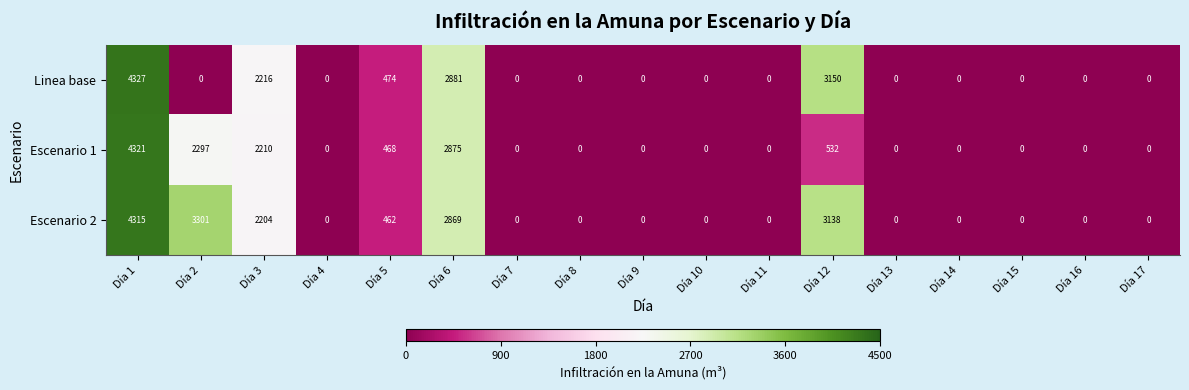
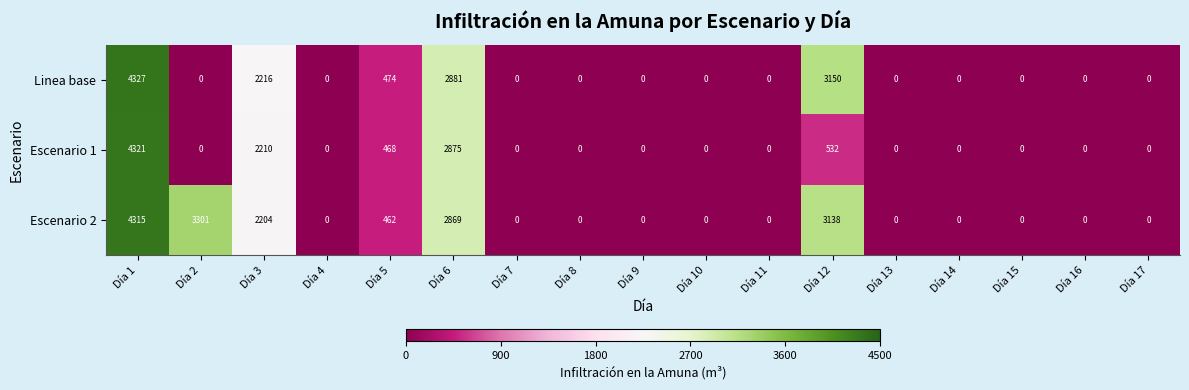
  {
    "Linea base": {
      "Día 1": 4327,
      "Día 2": 0,
      "Día 3": 2216,
      "Día 4": 0,
      "Día 5": 474,
      "Día 6": 2881,
      "Día 7": 0,
      "Día 8": 0,
      "Día 9": 0,
      "Día 10": 0,
      "Día 11": 0,
      "Día 12": 3150,
      "Día 13": 0,
      "Día 14": 0,
      "Día 15": 0,
      "Día 16": 0,
      "Día 17": 0
    },
    "Escenario 1": {
      "Día 1": 4321,
-     "Día 2": 2297,
+     "Día 2": 0,
      "Día 3": 2210,
      "Día 4": 0,
      "Día 5": 468,
      "Día 6": 2875,
      "Día 7": 0,
      "Día 8": 0,
      "Día 9": 0,
      "Día 10": 0,
      "Día 11": 0,
      "Día 12": 532,
      "Día 13": 0,
      "Día 14": 0,
      "Día 15": 0,
      "Día 16": 0,
      "Día 17": 0
    },
    "Escenario 2": {
      "Día 1": 4315,
      "Día 2": 3301,
      "Día 3": 2204,
      "Día 4": 0,
      "Día 5": 462,
      "Día 6": 2869,
      "Día 7": 0,
      "Día 8": 0,
      "Día 9": 0,
      "Día 10": 0,
      "Día 11": 0,
      "Día 12": 3138,
      "Día 13": 0,
      "Día 14": 0,
      "Día 15": 0,
      "Día 16": 0,
      "Día 17": 0
    }
  }
